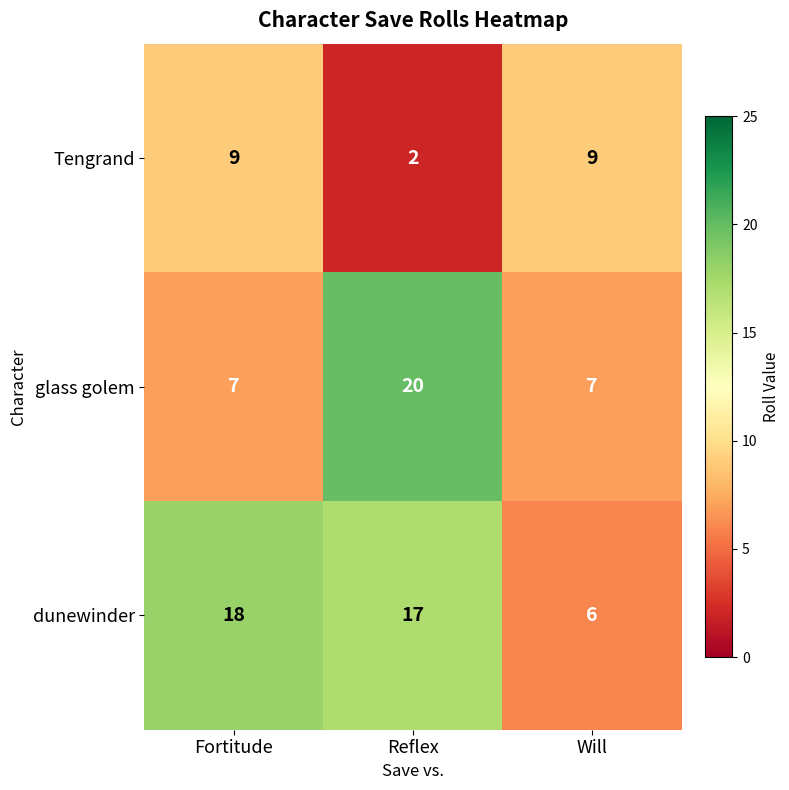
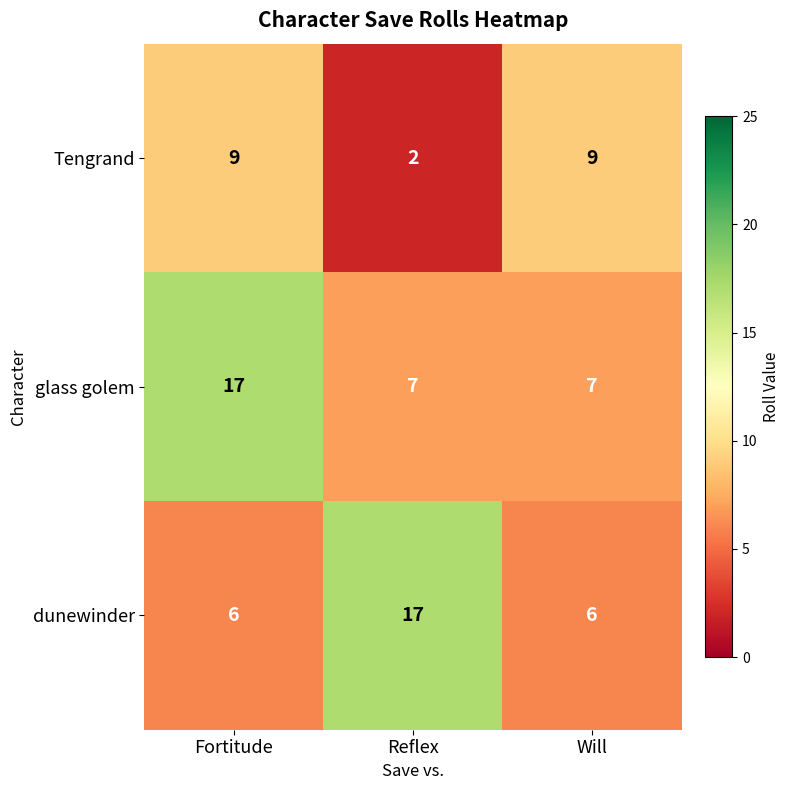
  {
    "Tengrand": {
      "Fortitude": 9,
      "Reflex": 2,
      "Will": 9
    },
    "glass golem": {
-     "Fortitude": 7,
-     "Reflex": 20,
+     "Fortitude": 17,
+     "Reflex": 7,
      "Will": 7
    },
    "dunewinder": {
-     "Fortitude": 18,
+     "Fortitude": 6,
      "Reflex": 17,
      "Will": 6
    }
  }
